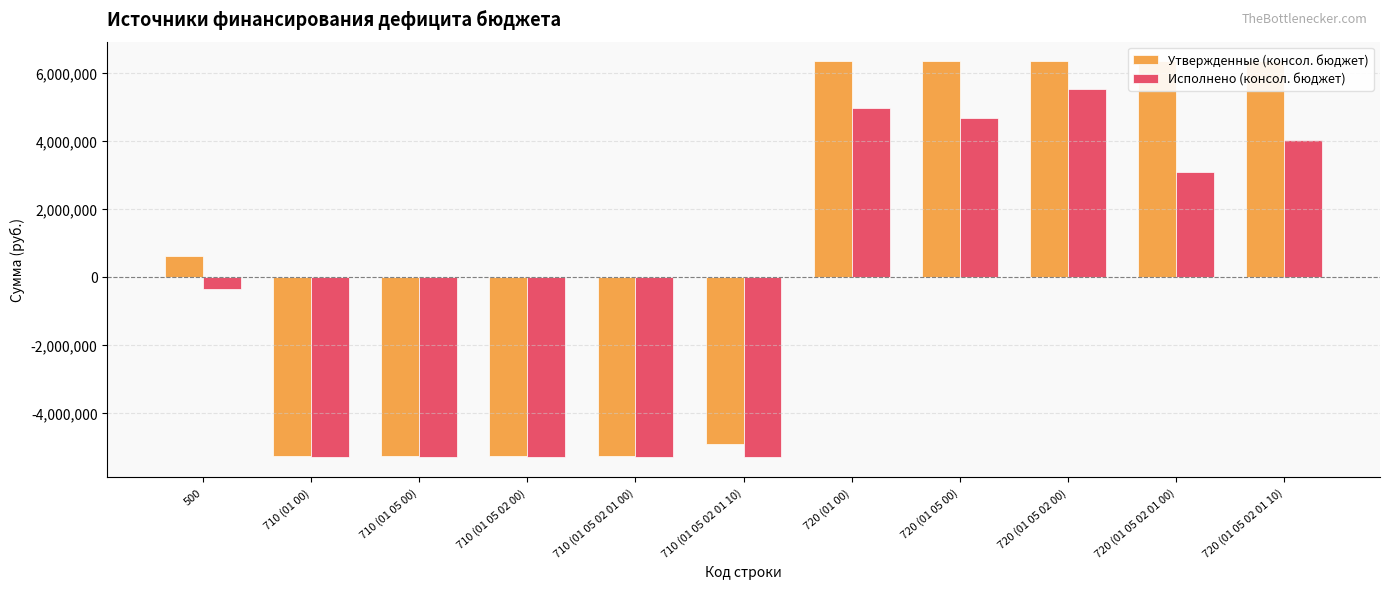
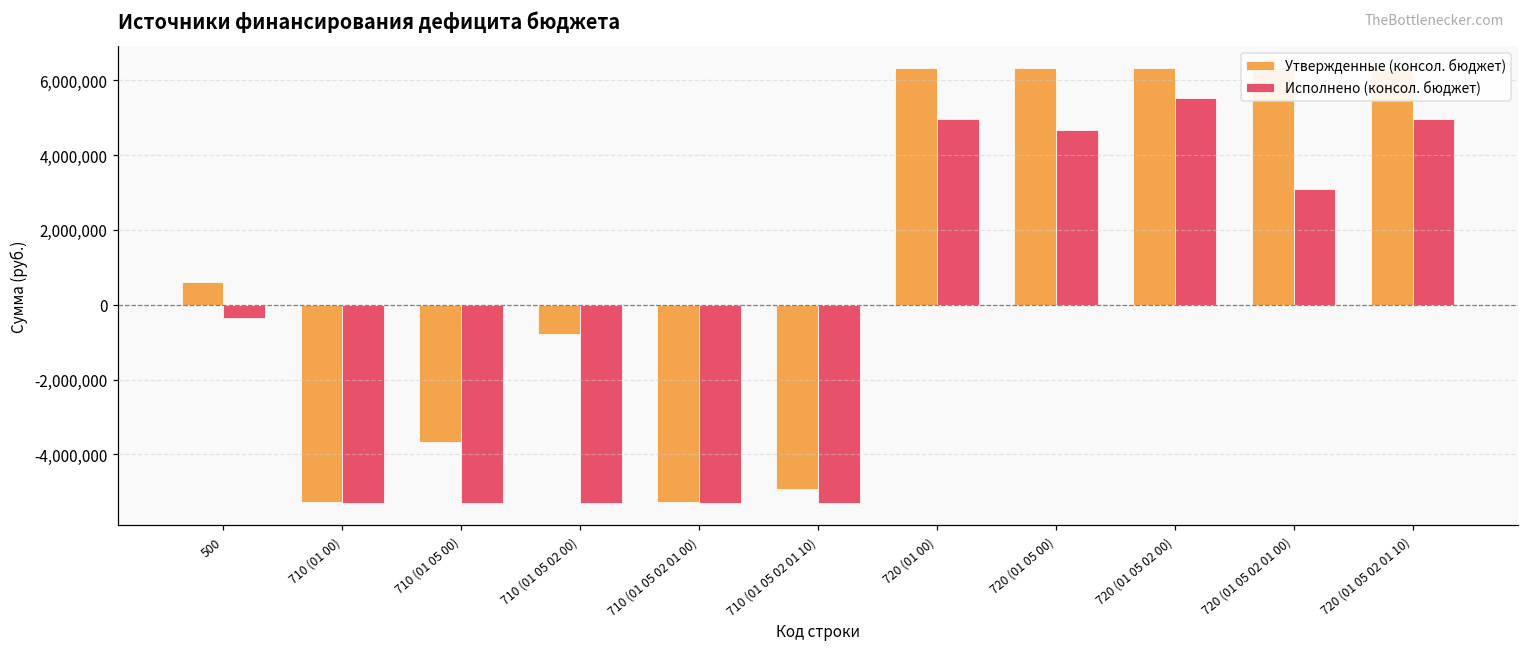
  {
    "Утвержденные (консол. бюджет)": {
      "500": "600,000",
      "710 (01 00)": "-5,300,000",
-     "710 (01 05 00)": "-5,300,000",
-     "710 (01 05 02 00)": "-5,300,000",
+     "710 (01 05 00)": "-3,700,000",
+     "710 (01 05 02 00)": "-800,000",
      "710 (01 05 02 01 00)": "-5,300,000",
      "710 (01 05 02 01 10)": "-4,900,000",
      "720 (01 00)": "6,300,000",
      "720 (01 05 00)": "6,300,000",
      "720 (01 05 02 00)": "6,300,000"
    },
    "Исполнено (консол. бюджет)": {
      "500": "-400,000",
      "710 (01 00)": "-5,300,000",
      "710 (01 05 00)": "-5,300,000",
      "710 (01 05 02 00)": "-5,300,000",
      "710 (01 05 02 01 00)": "-5,300,000",
      "710 (01 05 02 01 10)": "-5,300,000",
      "720 (01 00)": "5,000,000",
      "720 (01 05 00)": "4,700,000",
      "720 (01 05 02 00)": "5,500,000",
      "720 (01 05 02 01 00)": "3,100,000",
-     "720 (01 05 02 01 10)": "4,000,000"
+     "720 (01 05 02 01 10)": "5,000,000"
    }
  }
